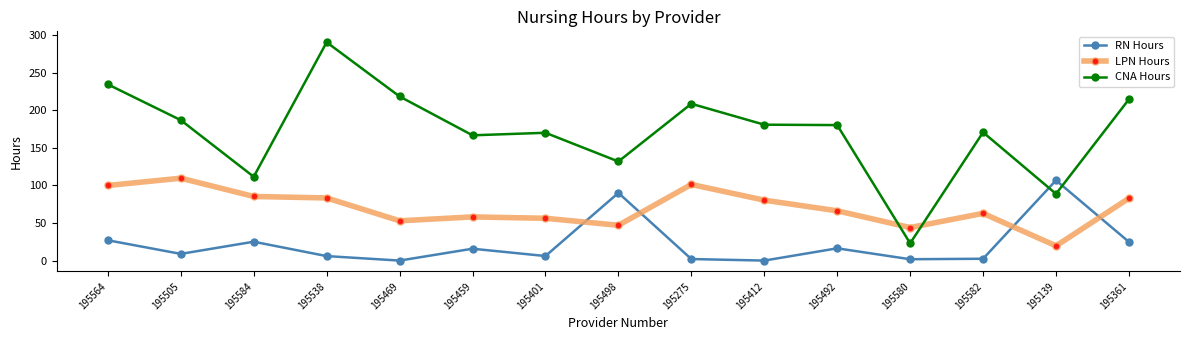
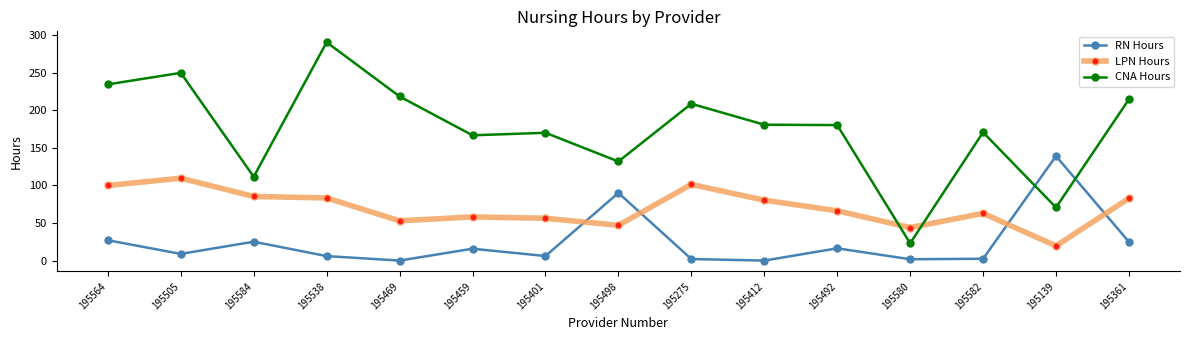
  {
    "RN Hours": {
      "195564": 30,
      "195505": 10,
      "195584": 30,
      "195538": 10,
      "195469": 0,
      "195459": 20,
      "195401": 10,
      "195498": 90,
      "195275": 0,
      "195412": 0,
      "195492": 20,
      "195580": 0,
      "195582": 0,
-     "195139": 110,
+     "195139": 140,
      "195361": 20
    },
    "LPN Hours": {
      "195564": 100,
      "195505": 110,
      "195584": 90,
      "195538": 80,
      "195469": 50,
      "195459": 60,
      "195401": 60,
      "195498": 50,
      "195275": 100,
      "195412": 80,
      "195492": 70,
      "195580": 40,
      "195582": 60,
      "195139": 20,
      "195361": 80
    },
    "CNA Hours": {
      "195564": 230,
-     "195505": 190,
+     "195505": 250,
      "195584": 110,
      "195538": 290,
      "195469": 220,
      "195459": 170,
      "195401": 170,
      "195498": 130,
      "195275": 210,
      "195412": 180,
      "195492": 180,
      "195580": 20,
      "195582": 170,
-     "195139": 90,
+     "195139": 70,
      "195361": 210
    }
  }
